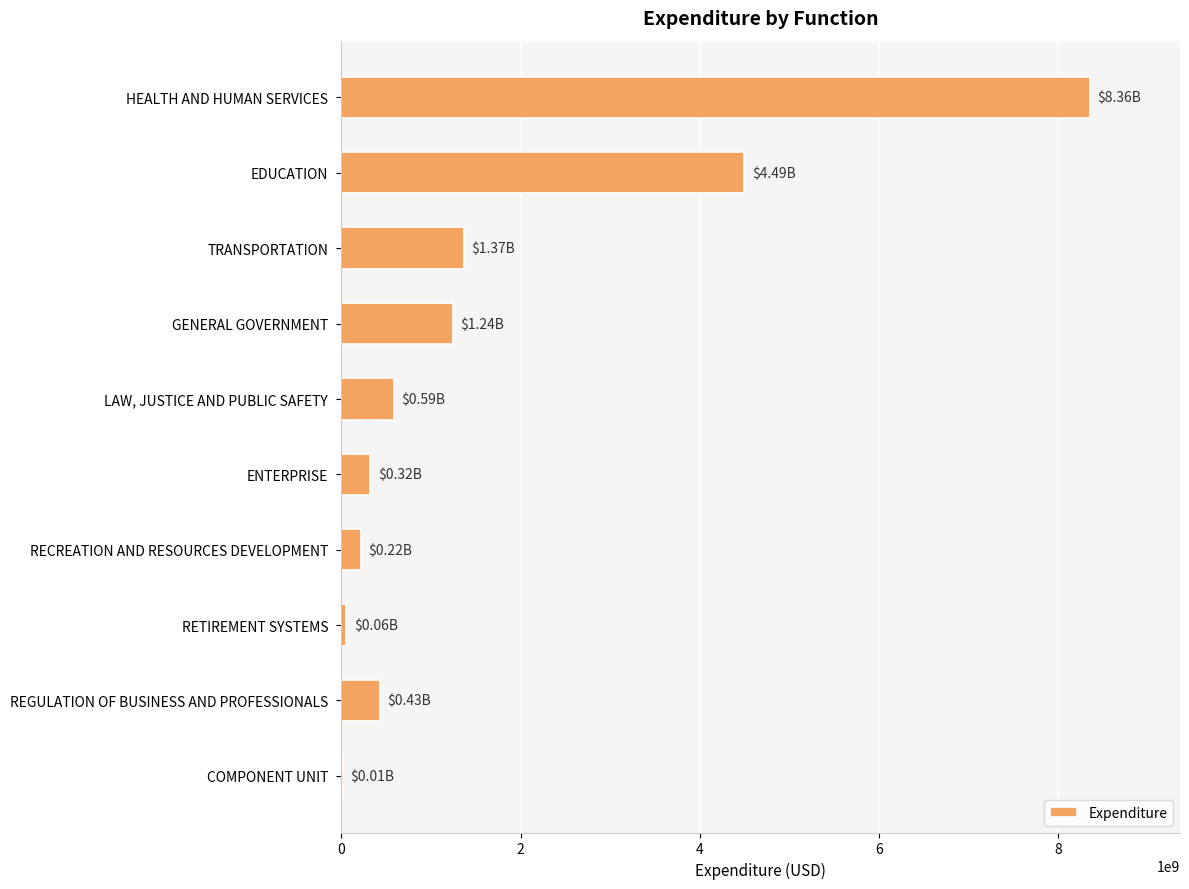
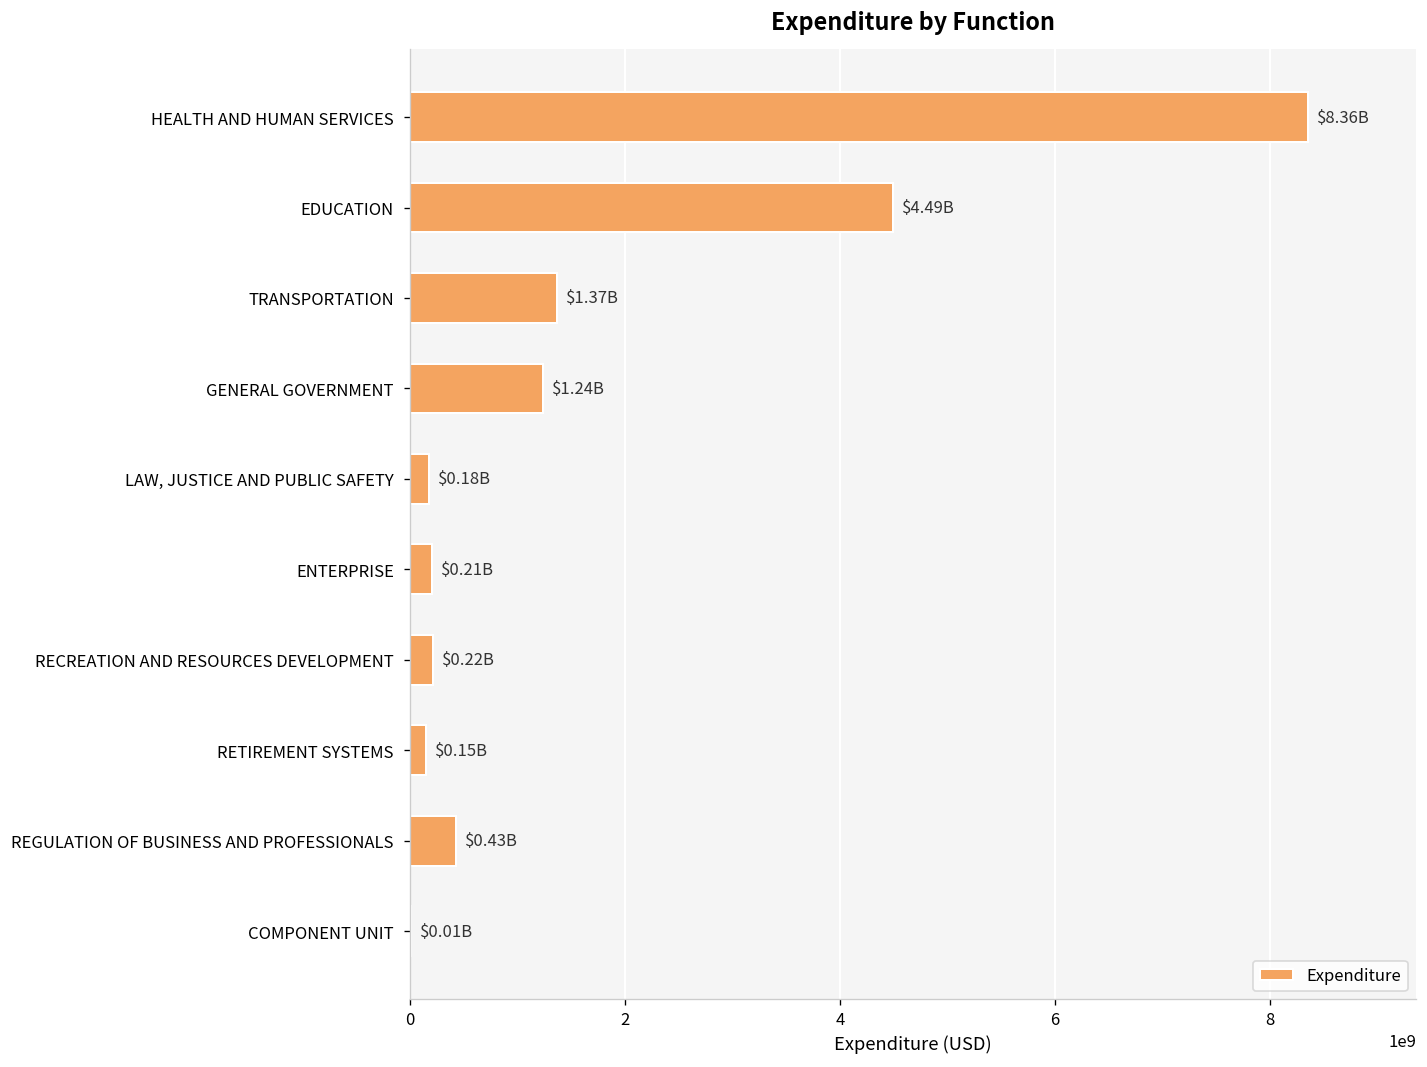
  {
    "HEALTH AND HUMAN SERVICES": "$8.36B",
    "EDUCATION": "$4.49B",
    "TRANSPORTATION": "$1.37B",
    "GENERAL GOVERNMENT": "$1.24B",
-   "LAW, JUSTICE AND PUBLIC SAFETY": "$0.59B",
-   "ENTERPRISE": "$0.32B",
+   "LAW, JUSTICE AND PUBLIC SAFETY": "$0.18B",
+   "ENTERPRISE": "$0.21B",
    "RECREATION AND RESOURCES DEVELOPMENT": "$0.22B",
-   "RETIREMENT SYSTEMS": "$0.06B",
+   "RETIREMENT SYSTEMS": "$0.15B",
    "REGULATION OF BUSINESS AND PROFESSIONALS": "$0.43B",
    "COMPONENT UNIT": "$0.01B"
  }
